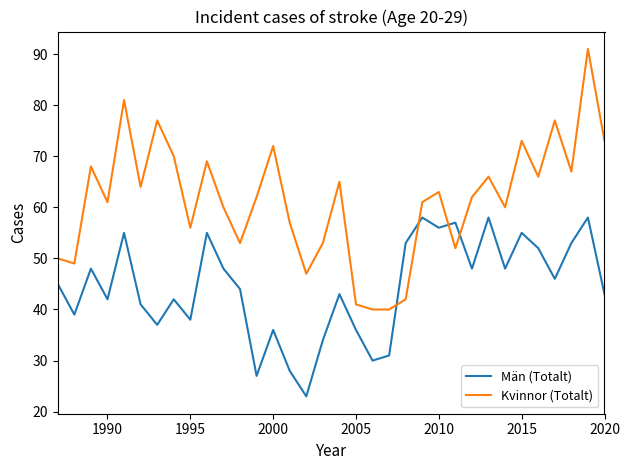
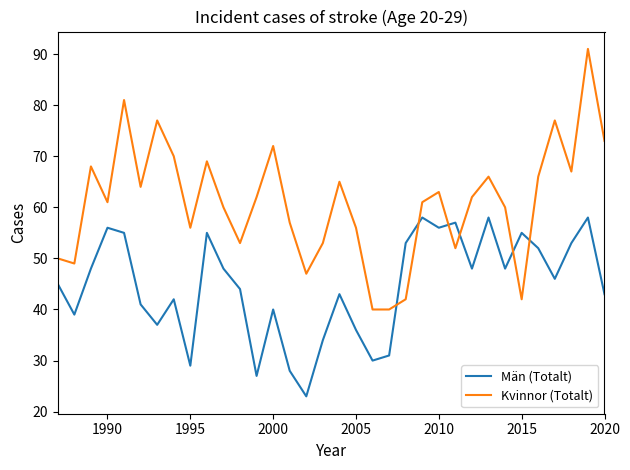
  {
    "Män (Totalt)": {
-     "1990": 42,
-     "1995": 38,
-     "2000": 36,
+     "1990": 56,
+     "1995": 29,
+     "2000": 40,
      "2005": 36,
      "2010": 56,
      "2015": 55,
      "2020": 43
    },
    "Kvinnor (Totalt)": {
      "1990": 61,
      "1995": 56,
      "2000": 72,
-     "2005": 41,
+     "2005": 56,
      "2010": 63,
-     "2015": 73,
+     "2015": 42,
      "2020": 73
    }
  }
